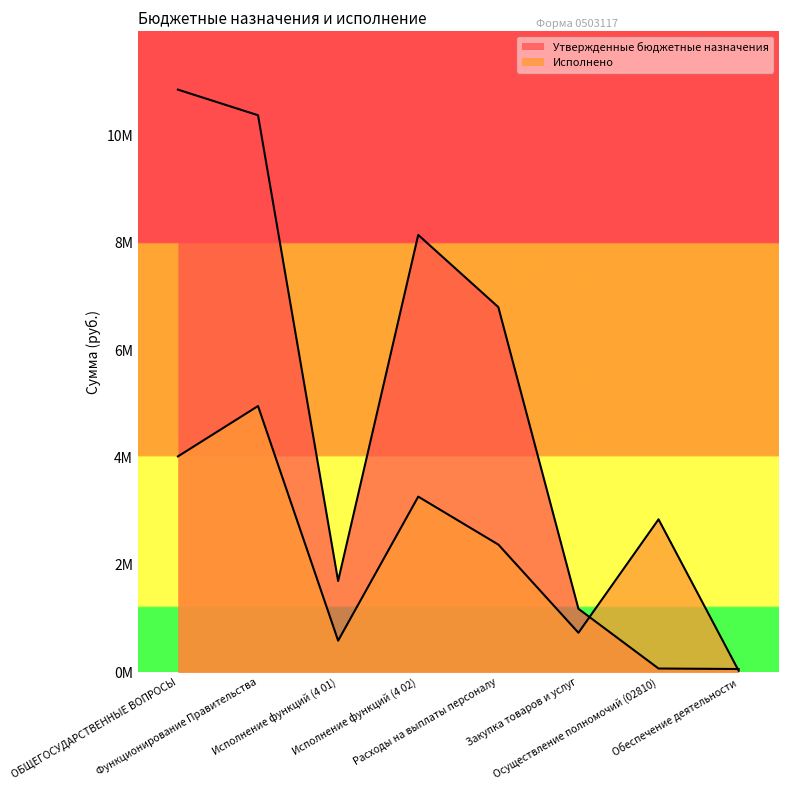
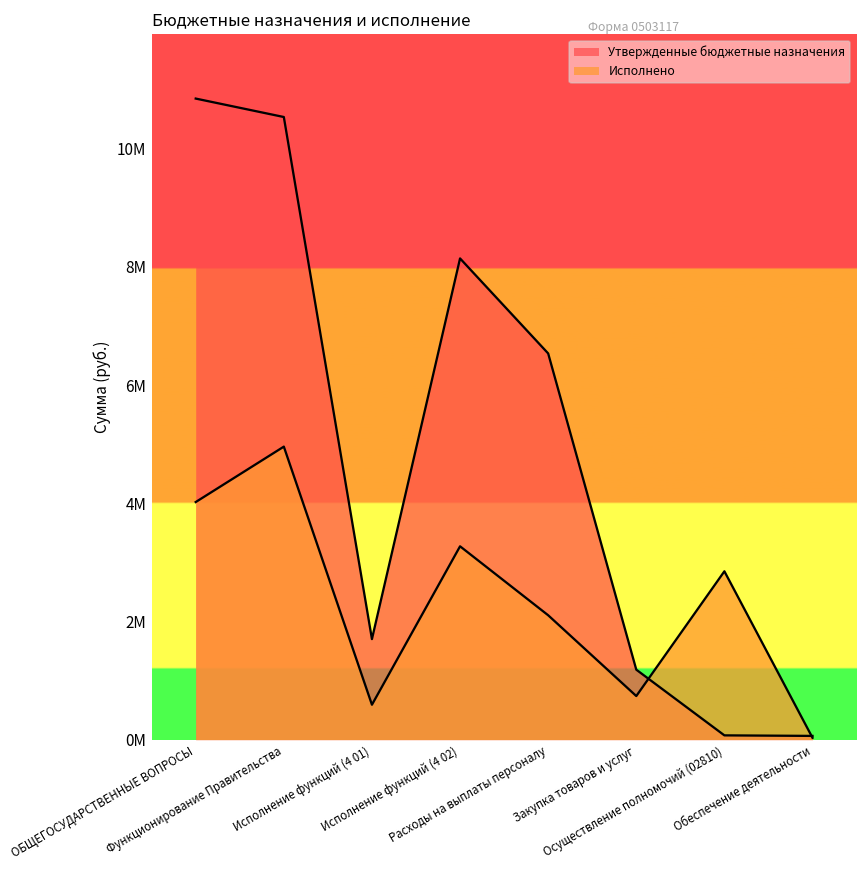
  {
    "Утвержденные бюджетные назначения": {
      "ОБЩЕГОСУДАРСТВЕННЫЕ ВОПРОСЫ": 10800000,
-     "Функционирование Правительства": 10400000,
+     "Функционирование Правительства": 10500000,
      "Исполнение функций (4 01)": 1700000,
      "Исполнение функций (4 02)": 8100000,
-     "Расходы на выплаты персоналу": 6800000,
+     "Расходы на выплаты персоналу": 6500000,
      "Закупка товаров и услуг": 1200000,
      "Осуществление полномочий (02810)": 100000
    },
    "Исполнено": {
      "ОБЩЕГОСУДАРСТВЕННЫЕ ВОПРОСЫ": 4000000,
      "Функционирование Правительства": 5000000,
      "Исполнение функций (4 01)": 600000,
      "Исполнение функций (4 02)": 3300000,
-     "Расходы на выплаты персоналу": 2400000,
+     "Расходы на выплаты персоналу": 2100000,
      "Закупка товаров и услуг": 700000,
      "Осуществление полномочий (02810)": 2800000
    }
  }
